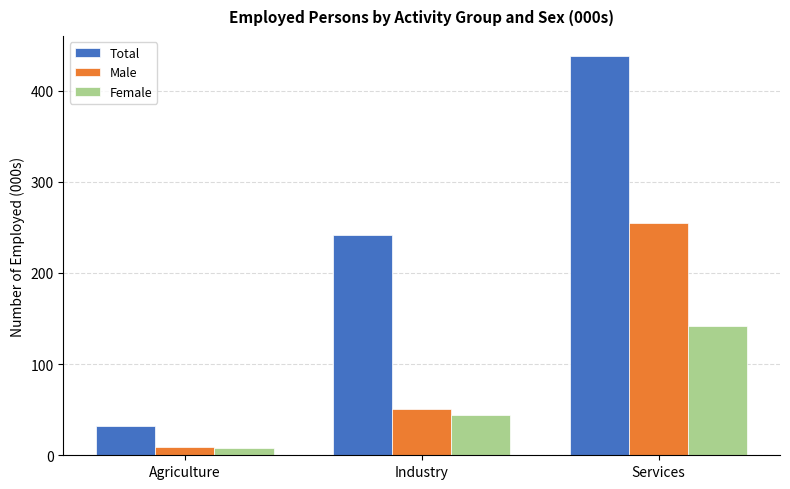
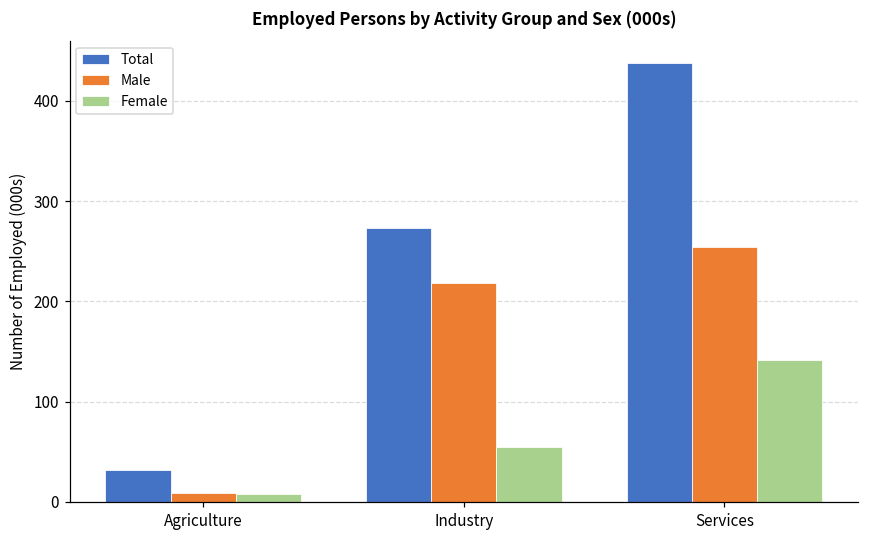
  {
    "Total": {
      "Agriculture": 30,
-     "Industry": 240,
+     "Industry": 270,
      "Services": 440
    },
    "Male": {
      "Agriculture": 10,
-     "Industry": 50,
+     "Industry": 220,
      "Services": 250
    },
    "Female": {
      "Agriculture": 10,
-     "Industry": 40,
+     "Industry": 50,
      "Services": 140
    }
  }
